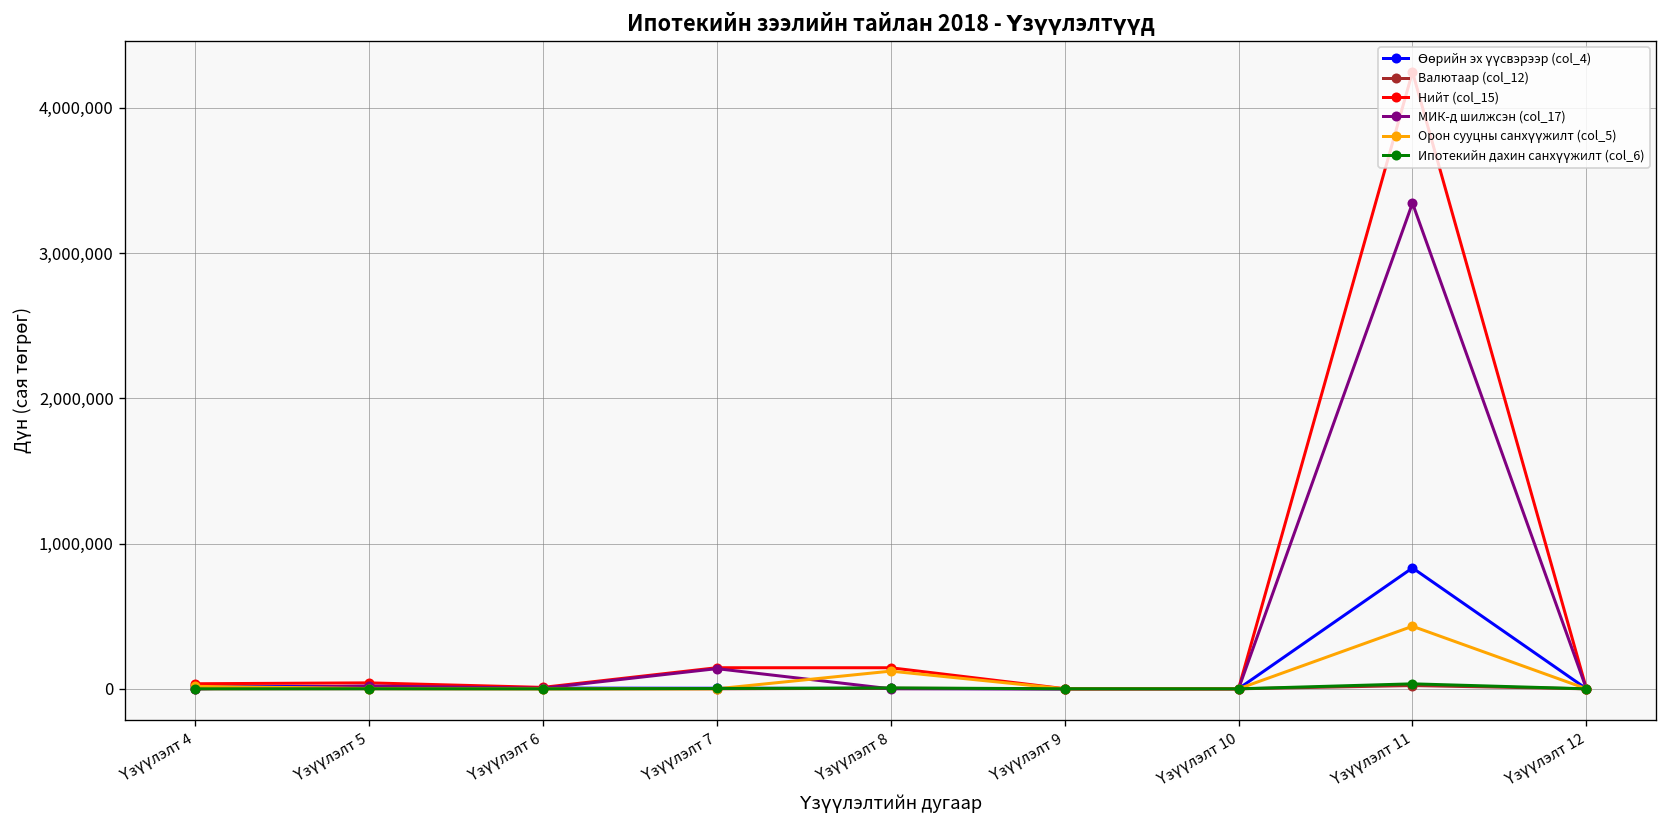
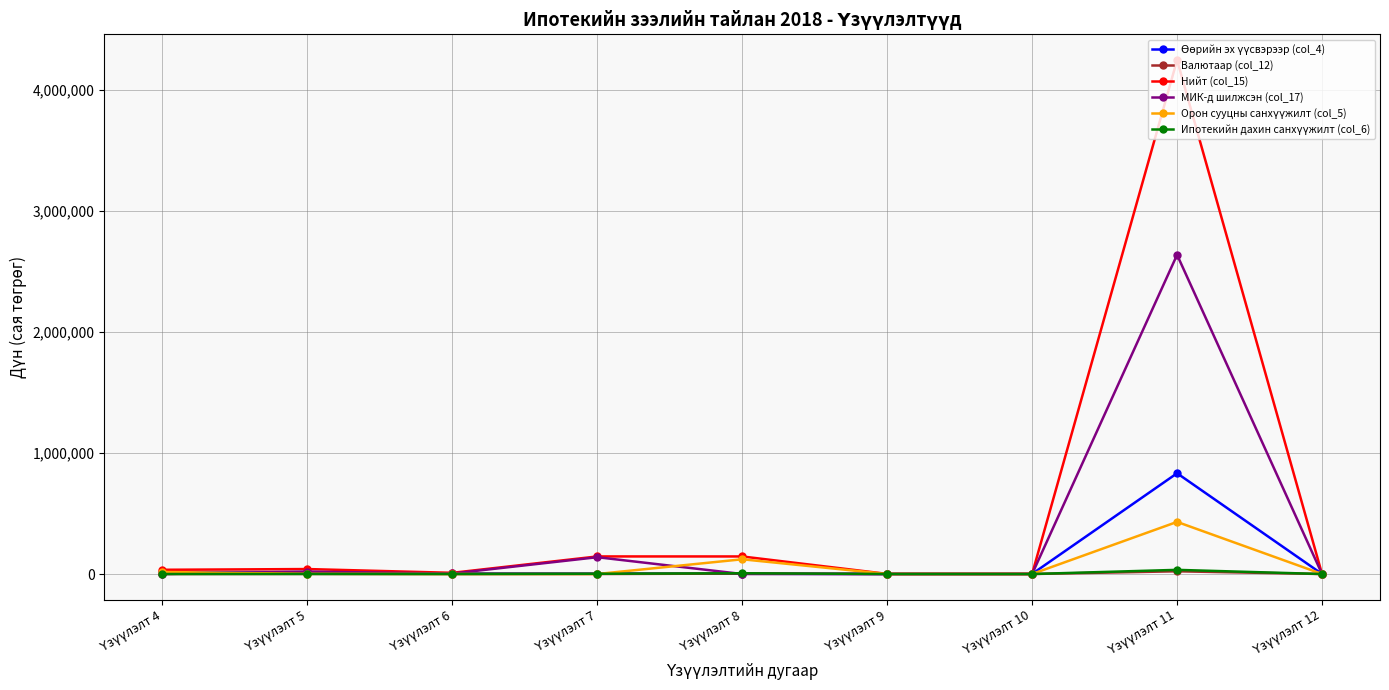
  {
    "Өөрийн эх үүсвэрээр (col_4)": {
      "Үзүүлэлт 11": "830,000"
    },
    "Нийт (col_15)": {
      "Үзүүлэлт 8": "150,000"
    },
    "МИК-д шилжсэн (col_17)": {
-     "Үзүүлэлт 11": "3,340,000"
+     "Үзүүлэлт 11": "2,640,000"
    },
    "Орон сууцны санхүүжилт (col_5)": {
      "Үзүүлэлт 8": "120,000",
      "Үзүүлэлт 11": "430,000"
    }
  }
